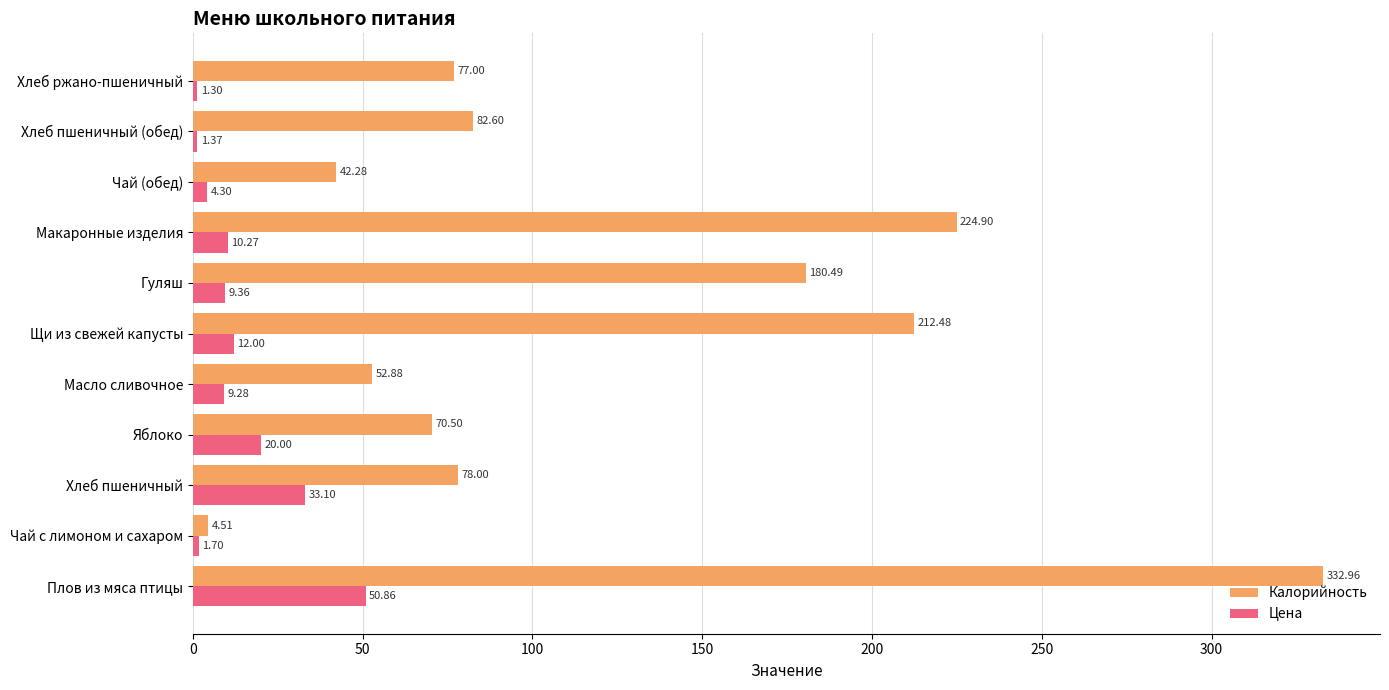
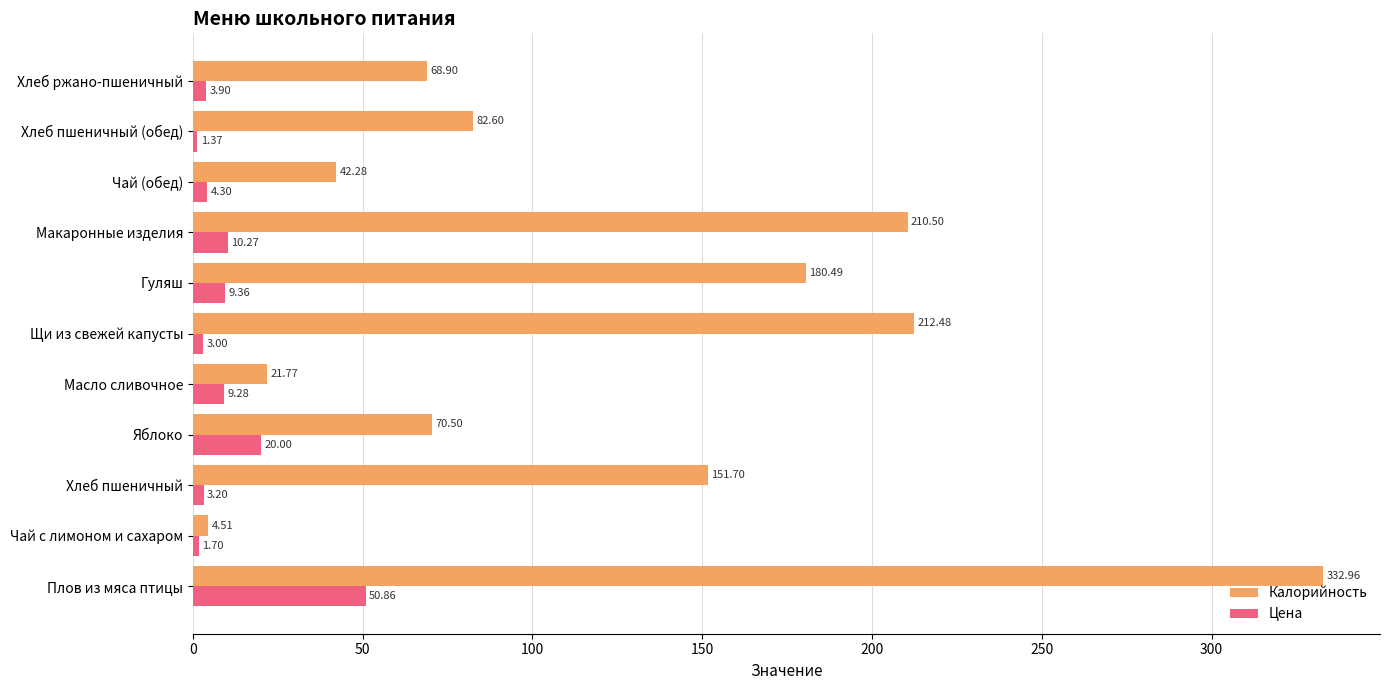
  {
    "Калорийность": {
-     "Хлеб ржано-пшеничный": 77.00,
+     "Хлеб ржано-пшеничный": 68.90,
      "Хлеб пшеничный (обед)": 82.60,
      "Чай (обед)": 42.28,
-     "Макаронные изделия": 224.90,
+     "Макаронные изделия": 210.50,
      "Гуляш": 180.49,
      "Щи из свежей капусты": 212.48,
-     "Масло сливочное": 52.88,
+     "Масло сливочное": 21.77,
      "Яблоко": 70.50,
-     "Хлеб пшеничный": 78.00,
+     "Хлеб пшеничный": 151.70,
      "Чай с лимоном и сахаром": 4.51,
      "Плов из мяса птицы": 332.96
    },
    "Цена": {
-     "Хлеб ржано-пшеничный": 1.30,
+     "Хлеб ржано-пшеничный": 3.90,
      "Хлеб пшеничный (обед)": 1.37,
      "Чай (обед)": 4.30,
      "Макаронные изделия": 10.27,
      "Гуляш": 9.36,
-     "Щи из свежей капусты": 12.00,
+     "Щи из свежей капусты": 3.00,
      "Масло сливочное": 9.28,
      "Яблоко": 20.00,
-     "Хлеб пшеничный": 33.10,
+     "Хлеб пшеничный": 3.20,
      "Чай с лимоном и сахаром": 1.70,
      "Плов из мяса птицы": 50.86
    }
  }
